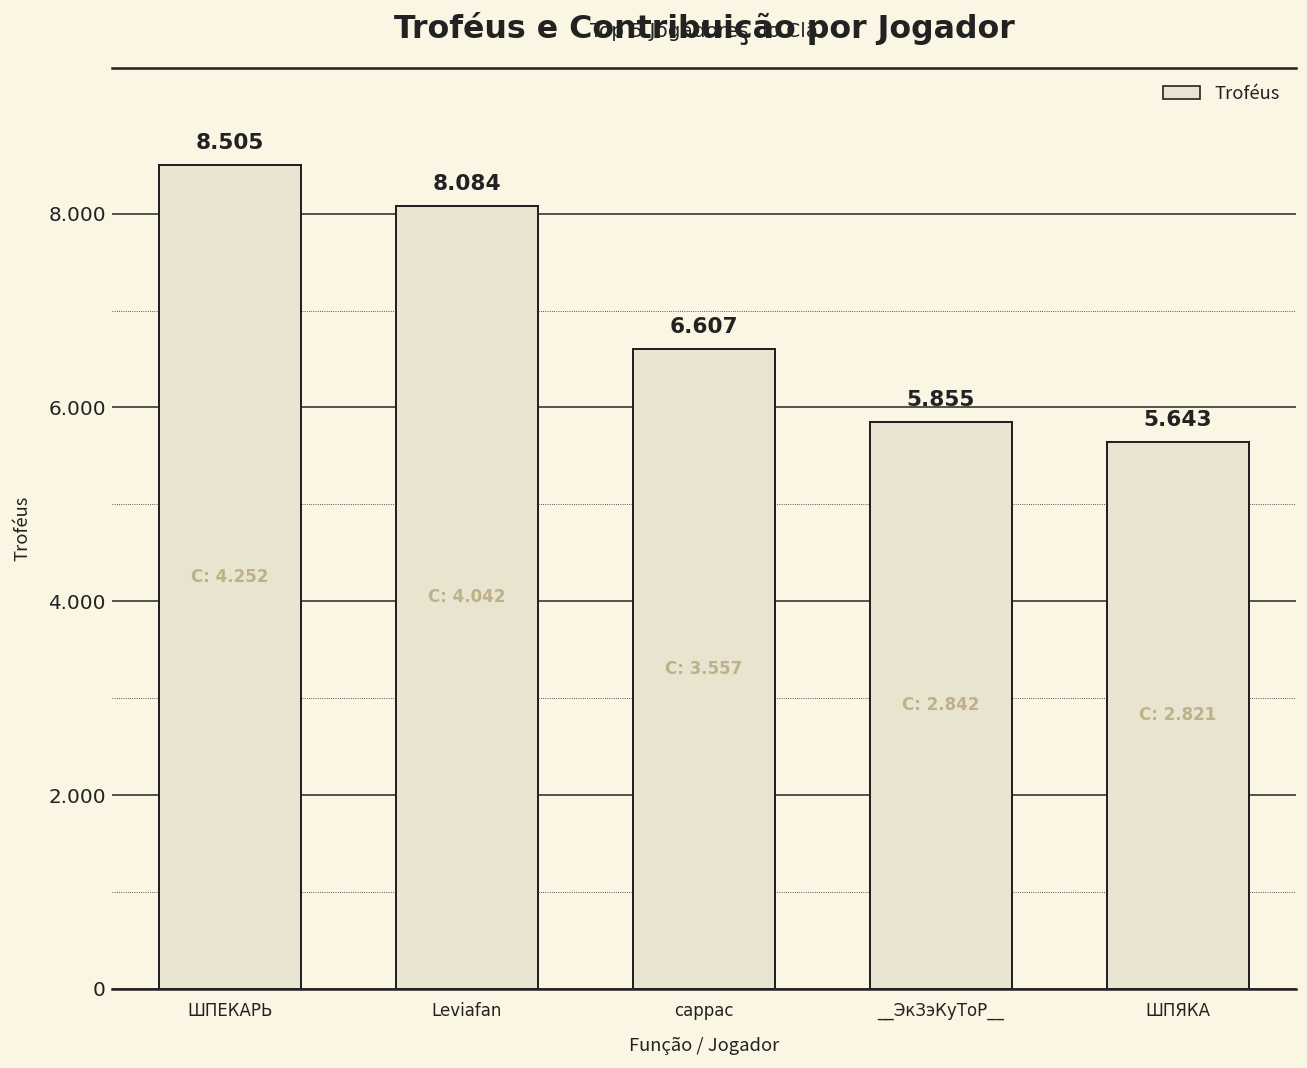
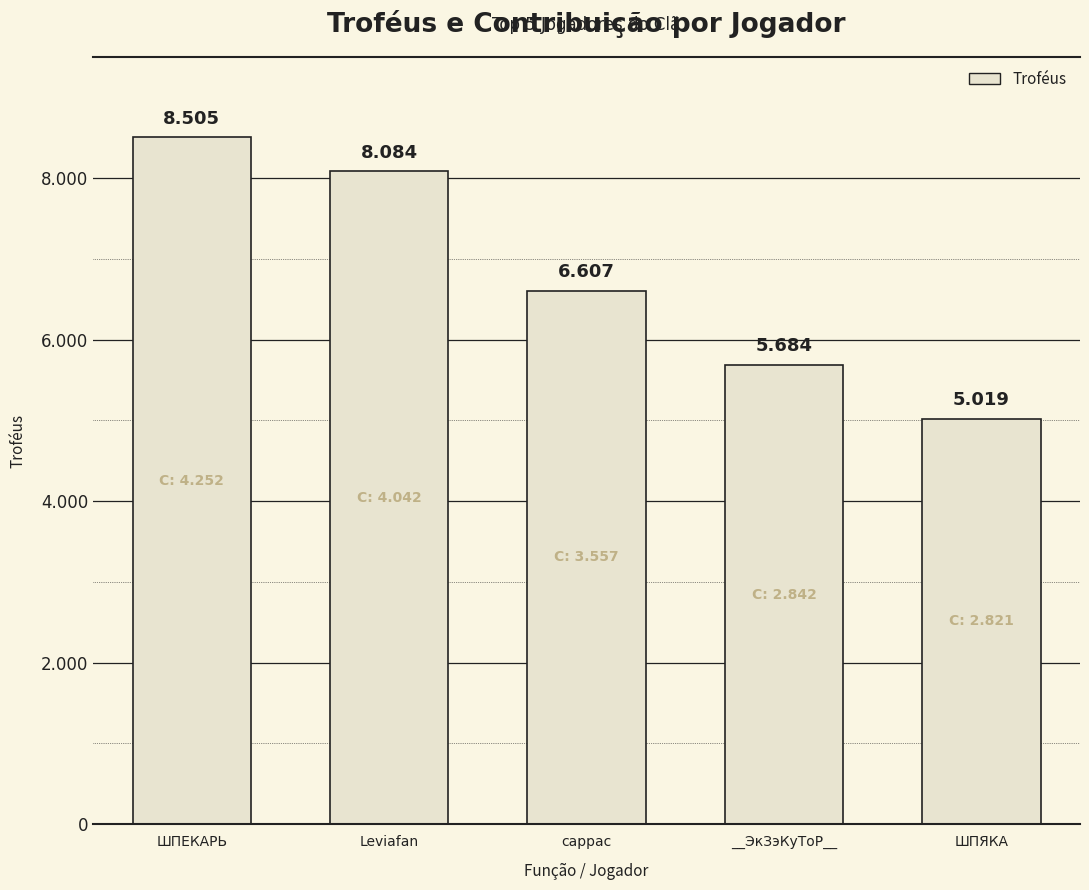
  {
-   "__ЭкЗэКуТоР__": 5.855,
-   "ШПЯКА": 5.643
+   "__ЭкЗэКуТоР__": 5.684,
+   "ШПЯКА": 5.019
  }
